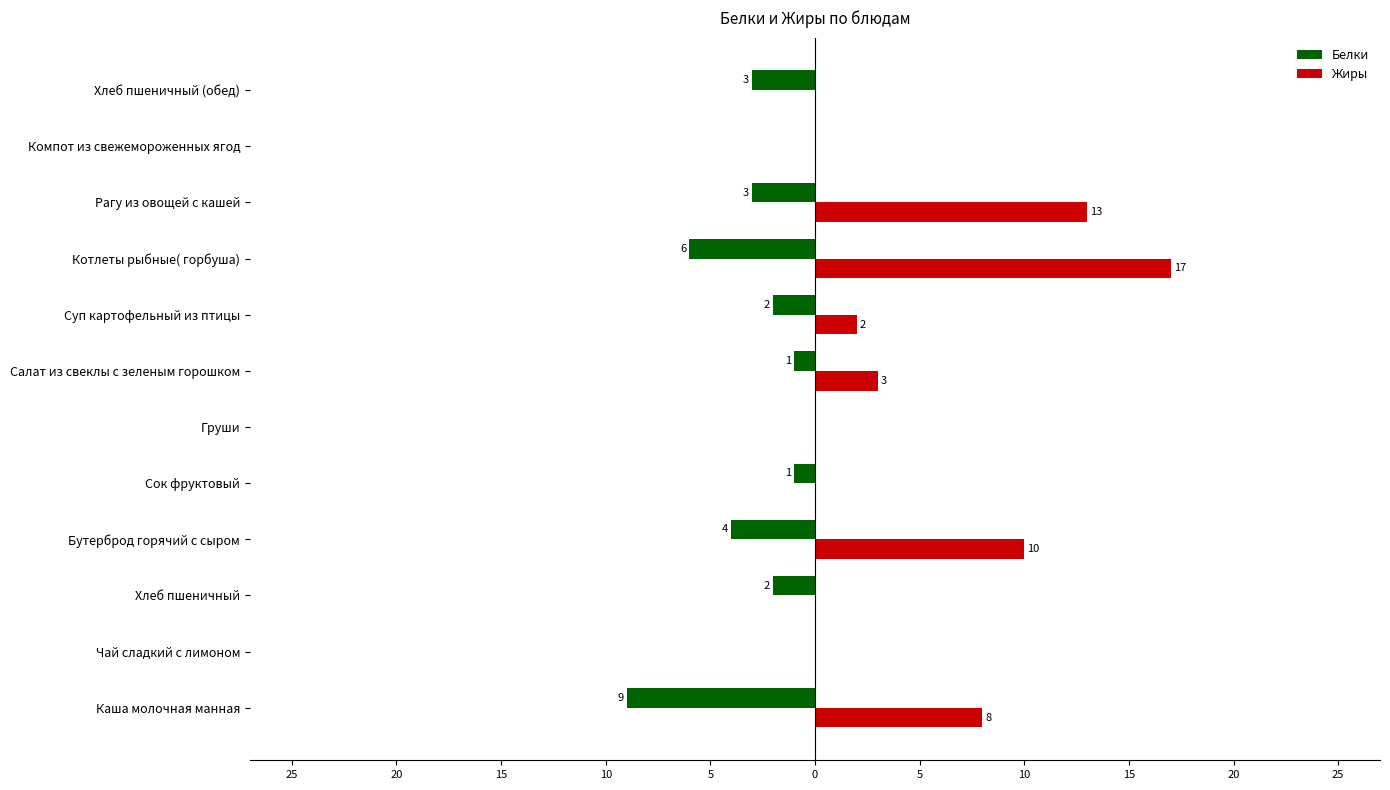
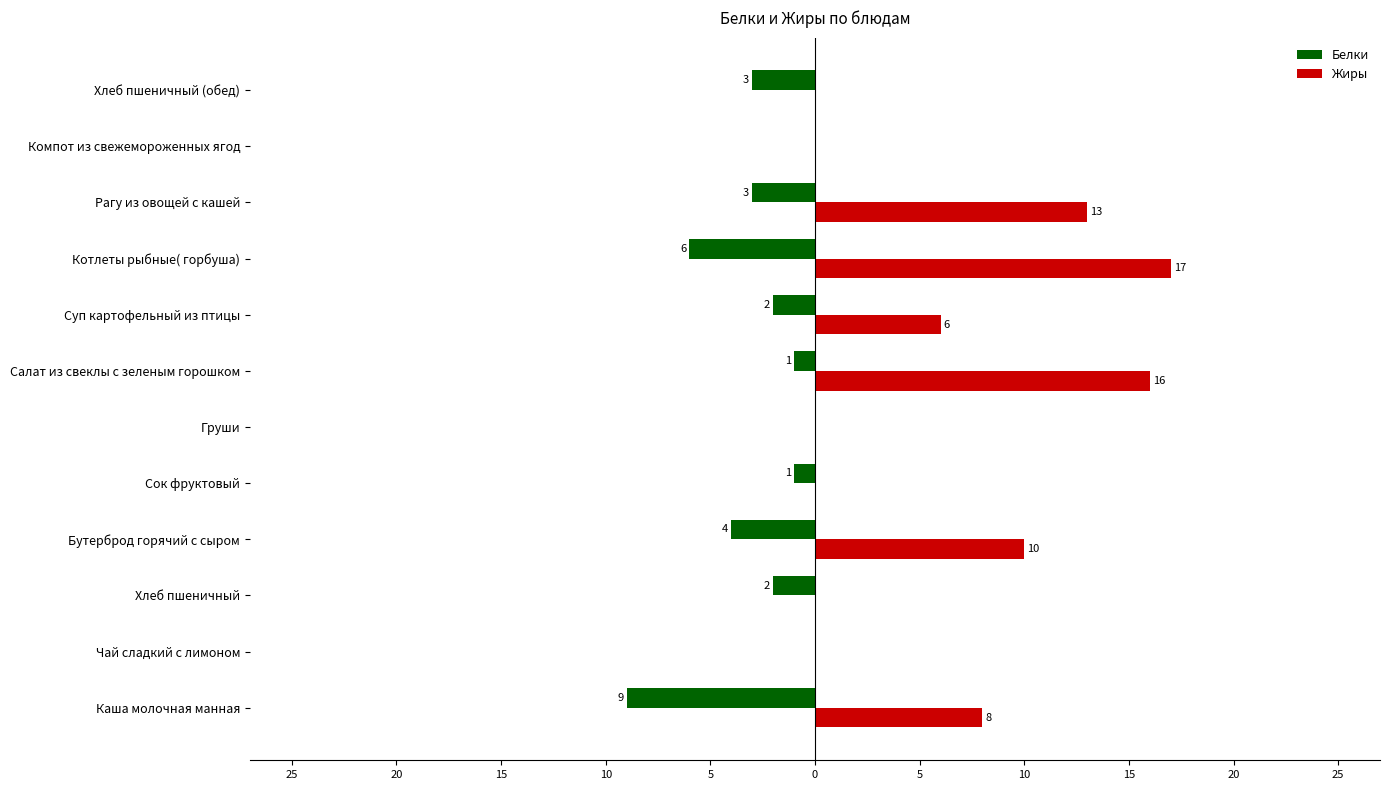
  {
    "Жиры": {
      "Рагу из овощей с кашей": 13,
      "Котлеты рыбные( горбуша)": 17,
-     "Суп картофельный из птицы": 2,
-     "Салат из свеклы с зеленым горошком": 3,
+     "Суп картофельный из птицы": 6,
+     "Салат из свеклы с зеленым горошком": 16,
      "Бутерброд горячий с сыром": 10,
      "Каша молочная манная": 8
    }
  }
